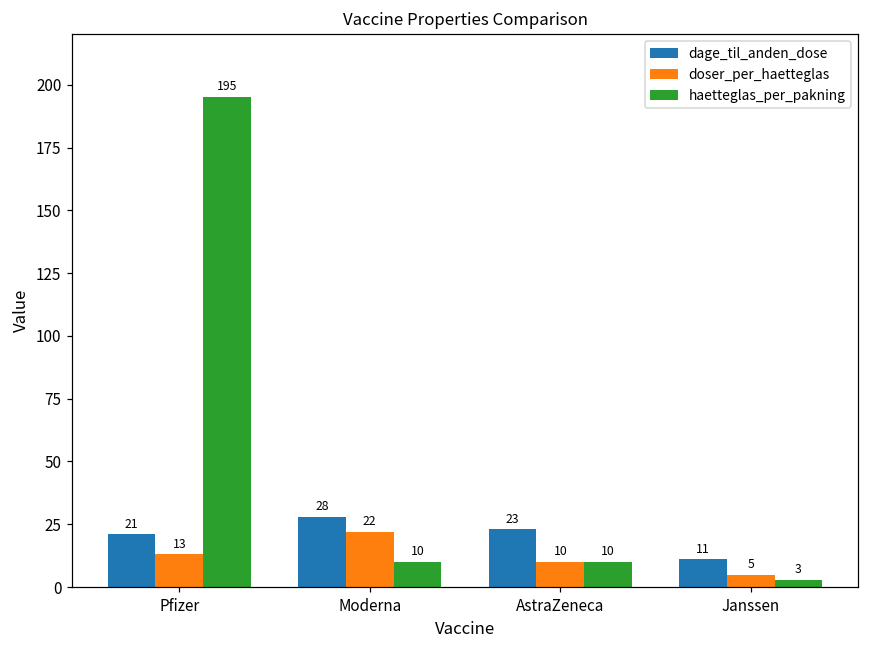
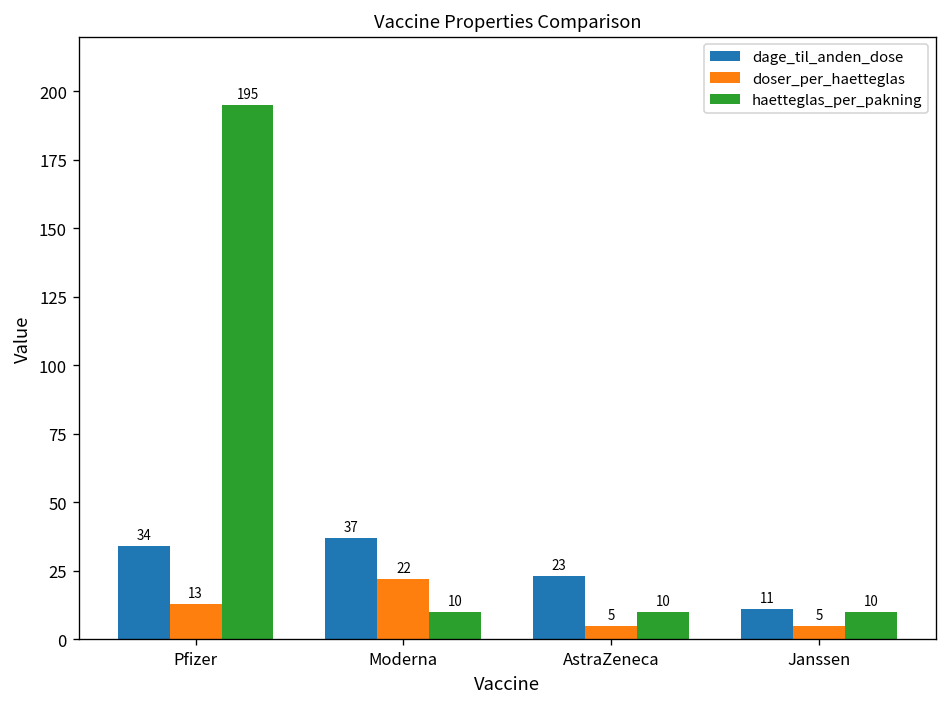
  {
    "dage_til_anden_dose": {
-     "Pfizer": 21,
-     "Moderna": 28,
+     "Pfizer": 34,
+     "Moderna": 37,
      "AstraZeneca": 23,
      "Janssen": 11
    },
    "doser_per_haetteglas": {
      "Pfizer": 13,
      "Moderna": 22,
-     "AstraZeneca": 10,
+     "AstraZeneca": 5,
      "Janssen": 5
    },
    "haetteglas_per_pakning": {
      "Pfizer": 195,
      "Moderna": 10,
      "AstraZeneca": 10,
-     "Janssen": 3
+     "Janssen": 10
    }
  }
